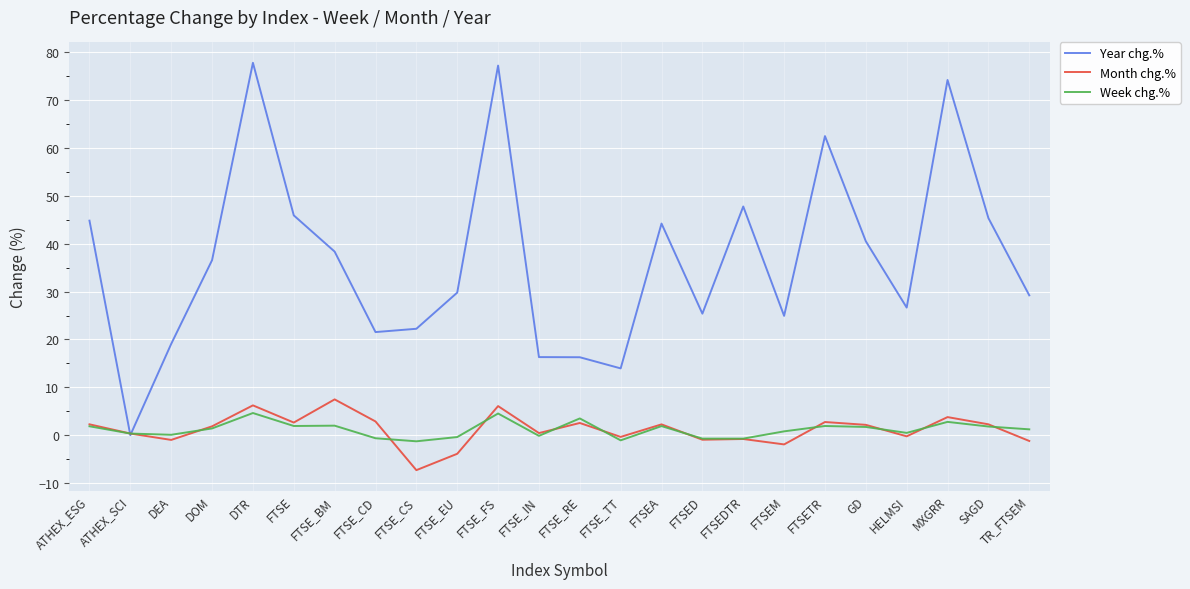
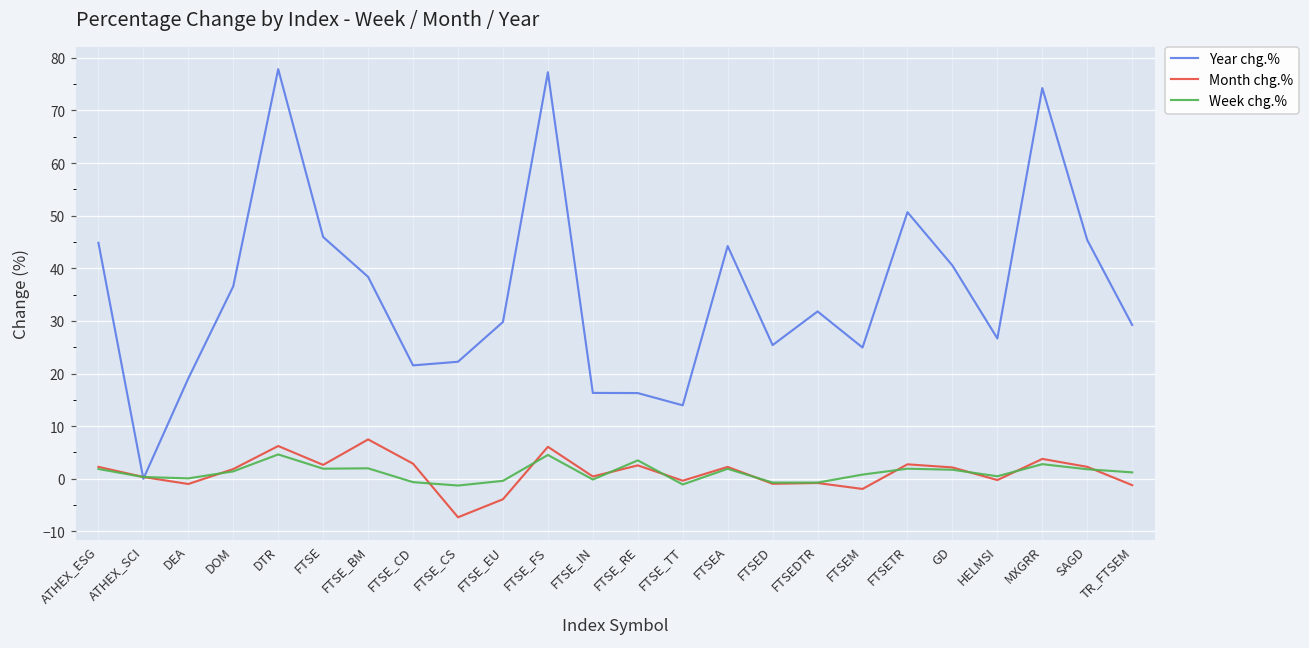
  {
    "Year chg.%": {
      "ATHEX_ESG": 45,
      "DEA": 19,
      "DOM": 37,
      "DTR": 78,
      "FTSE": 46,
      "FTSE_BM": 38,
      "FTSE_CD": 22,
      "FTSE_CS": 22,
      "FTSE_EU": 30,
      "FTSE_FS": 77,
      "FTSE_IN": 16,
      "FTSE_RE": 16,
      "FTSE_TT": 14,
      "FTSEA": 44,
      "FTSED": 25,
-     "FTSEDTR": 48,
+     "FTSEDTR": 32,
      "FTSEM": 25,
-     "FTSETR": 63,
+     "FTSETR": 51,
      "GD": 41,
      "HELMSI": 27,
      "MXGRR": 74,
      "SAGD": 45,
      "TR_FTSEM": 29
    },
    "Month chg.%": {
      "DEA": -1,
      "DTR": 6,
      "FTSE": 3,
      "FTSE_BM": 7,
      "FTSE_CD": 3,
      "FTSE_CS": -7,
      "FTSE_EU": -4,
      "FTSE_FS": 6,
      "FTSE_IN": 0,
      "FTSE_RE": 3,
      "FTSE_TT": 0,
      "FTSEM": -2,
      "FTSETR": 3,
      "HELMSI": 0,
      "MXGRR": 4,
      "TR_FTSEM": -1
    },
    "Week chg.%": {
      "DEA": 0,
      "DTR": 5,
      "FTSE": 2,
      "FTSE_BM": 2,
      "FTSE_CD": -1,
      "FTSE_CS": -1,
      "FTSE_EU": 0,
      "FTSE_FS": 5,
      "FTSE_IN": 0,
      "FTSE_RE": 4,
      "FTSE_TT": -1,
      "FTSEM": 1,
      "FTSETR": 2,
      "HELMSI": 0,
      "MXGRR": 3,
      "TR_FTSEM": 1
    }
  }
